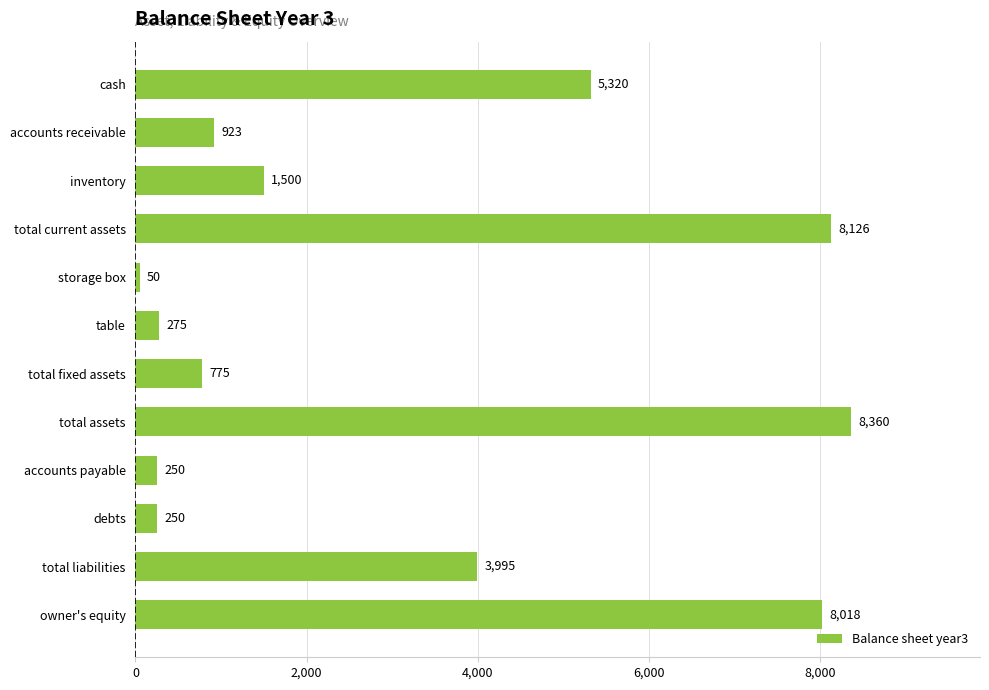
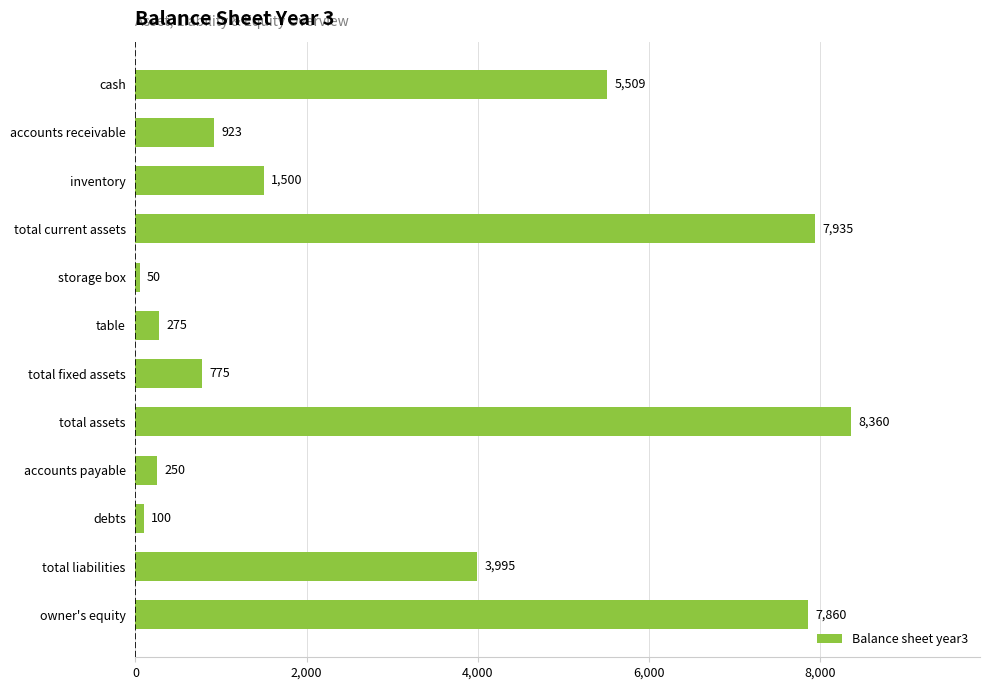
  {
-   "cash": "5,320",
+   "cash": "5,509",
    "accounts receivable": "923",
    "inventory": "1,500",
-   "total current assets": "8,126",
+   "total current assets": "7,935",
    "storage box": "50",
    "table": "275",
    "total fixed assets": "775",
    "total assets": "8,360",
    "accounts payable": "250",
-   "debts": "250",
+   "debts": "100",
    "total liabilities": "3,995",
-   "owner's equity": "8,018"
+   "owner's equity": "7,860"
  }
